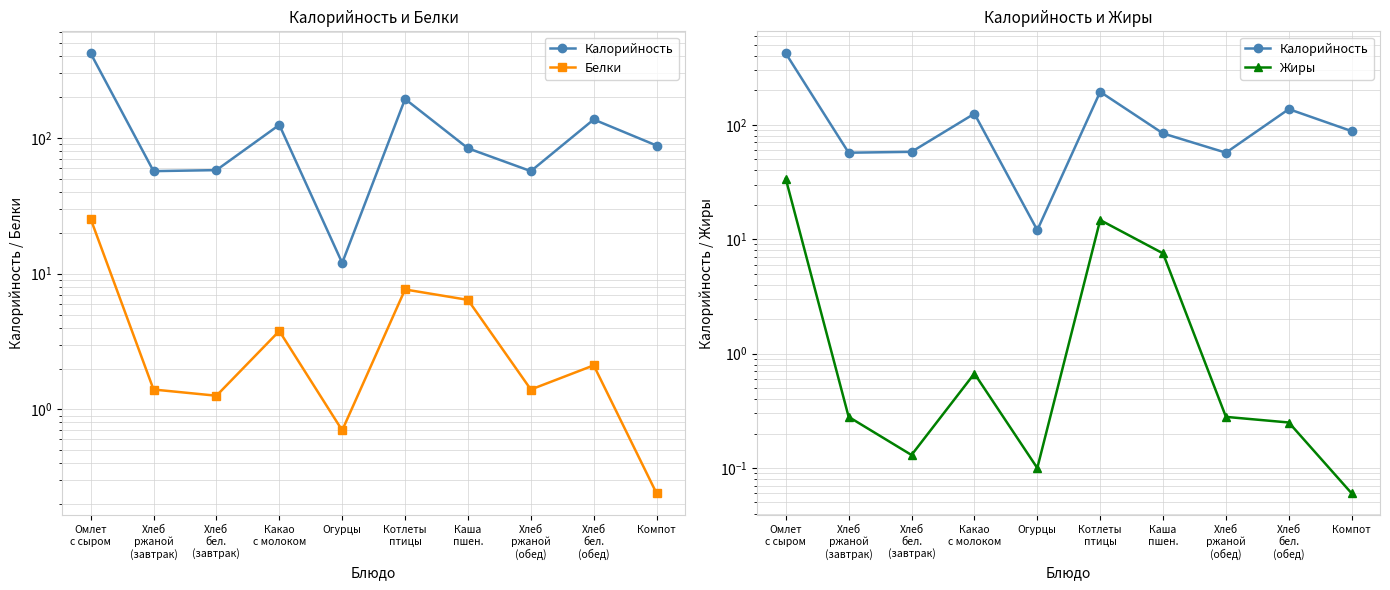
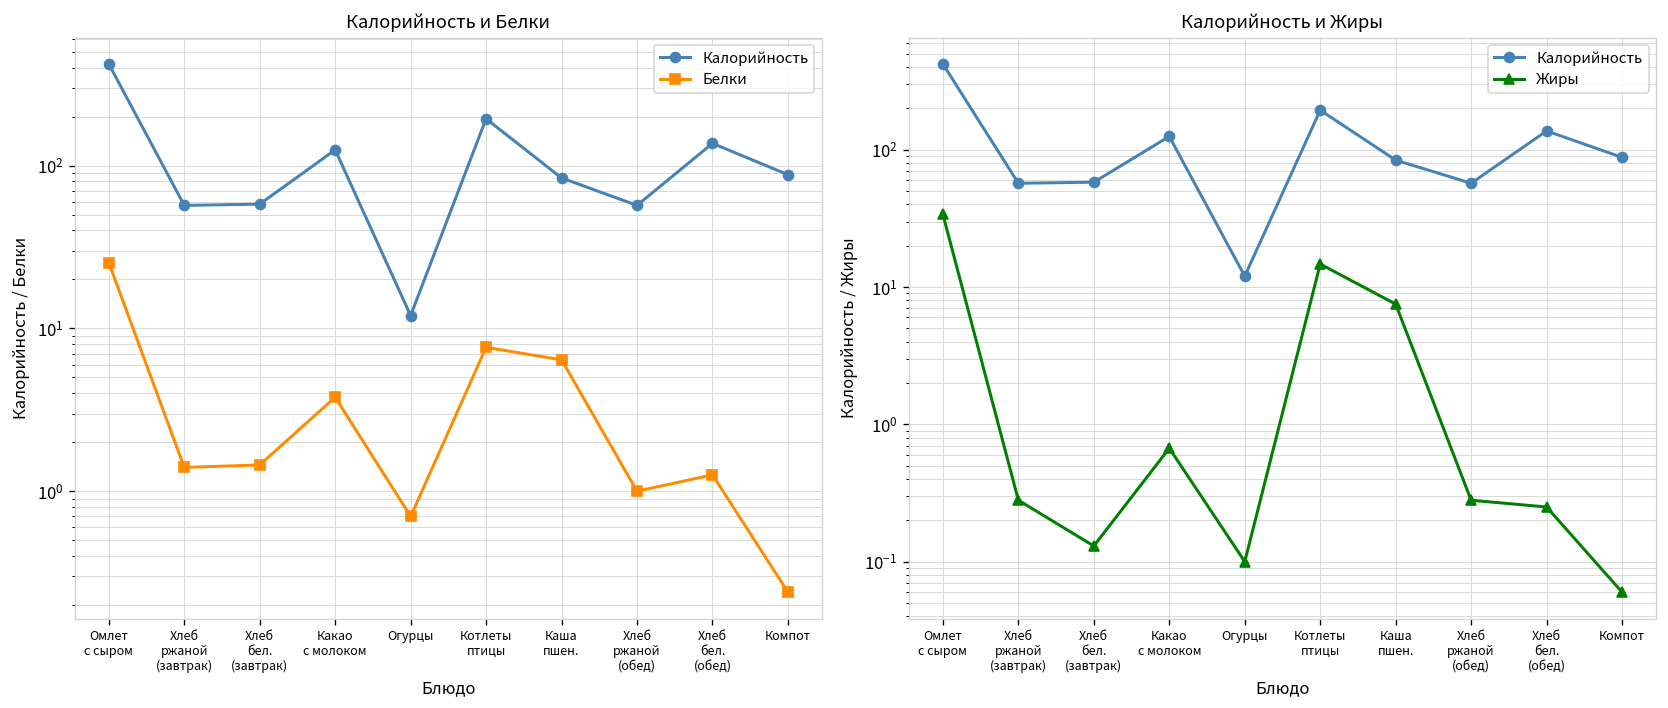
  {
    "Калорийность и Белки": {
      "Калорийность": {
        "Омлет с сыром": 420,
        "Хлеб ржаной (завтрак)": 57,
        "Хлеб бел. (завтрак)": 58,
        "Какао с молоком": 130,
        "Огурцы": 12,
        "Котлеты птицы": 190,
        "Каша пшен.": 80,
        "Хлеб ржаной (обед)": 57,
        "Хлеб бел. (обед)": 140,
        "Компот": 90
      },
      "Белки": {
        "Омлет с сыром": 25,
        "Хлеб ржаной (завтрак)": 1.4,
-       "Хлеб бел. (завтрак)": 1.3,
+       "Хлеб бел. (завтрак)": 1.5,
        "Какао с молоком": 3.8,
        "Огурцы": 0.7,
        "Котлеты птицы": 8,
        "Каша пшен.": 6,
-       "Хлеб ржаной (обед)": 1.4,
-       "Хлеб бел. (обед)": 2.1,
+       "Хлеб ржаной (обед)": 1.0,
+       "Хлеб бел. (обед)": 1.3,
        "Компот": 0.24
      }
    },
    "Калорийность и Жиры": {
      "Калорийность": {
        "Омлет с сыром": 420,
        "Хлеб ржаной (завтрак)": 60,
        "Хлеб бел. (завтрак)": 60,
        "Какао с молоком": 130,
        "Огурцы": 12,
        "Котлеты птицы": 190,
        "Каша пшен.": 80,
        "Хлеб ржаной (обед)": 60,
        "Хлеб бел. (обед)": 140,
        "Компот": 90
      },
      "Жиры": {
        "Омлет с сыром": 34,
        "Хлеб ржаной (завтрак)": 0.28,
        "Хлеб бел. (завтрак)": 0.13,
        "Какао с молоком": 0.7,
        "Огурцы": 0.10,
        "Котлеты птицы": 15,
        "Каша пшен.": 8,
        "Хлеб ржаной (обед)": 0.28,
        "Хлеб бел. (обед)": 0.25,
        "Компот": 0.06
      }
    }
  }
